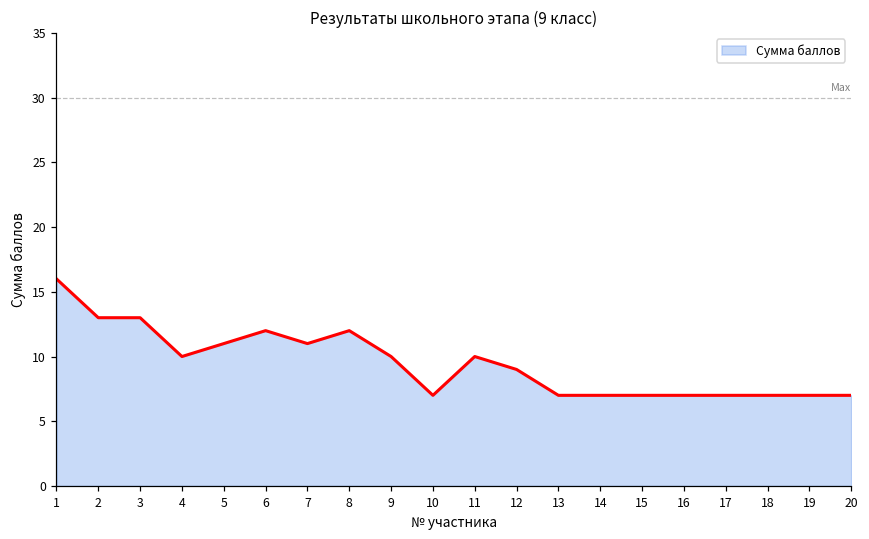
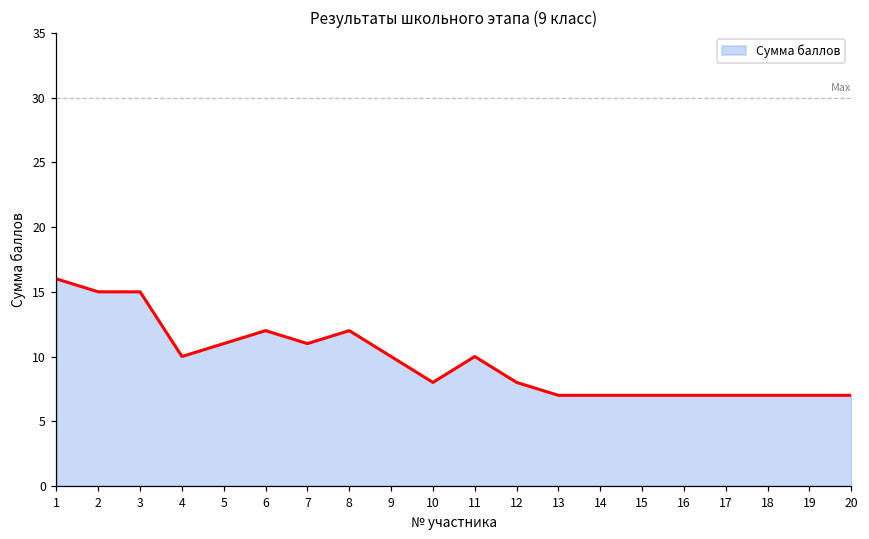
  {
    "1": 16,
-   "2": 13,
-   "3": 13,
+   "2": 15,
+   "3": 15,
    "4": 10,
    "5": 11,
    "6": 12,
    "7": 11,
    "8": 12,
    "9": 10,
-   "10": 7,
+   "10": 8,
    "11": 10,
-   "12": 9,
+   "12": 8,
    "13": 7,
    "14": 7,
    "15": 7,
    "16": 7,
    "17": 7,
    "18": 7,
    "19": 7,
    "20": 7
  }
